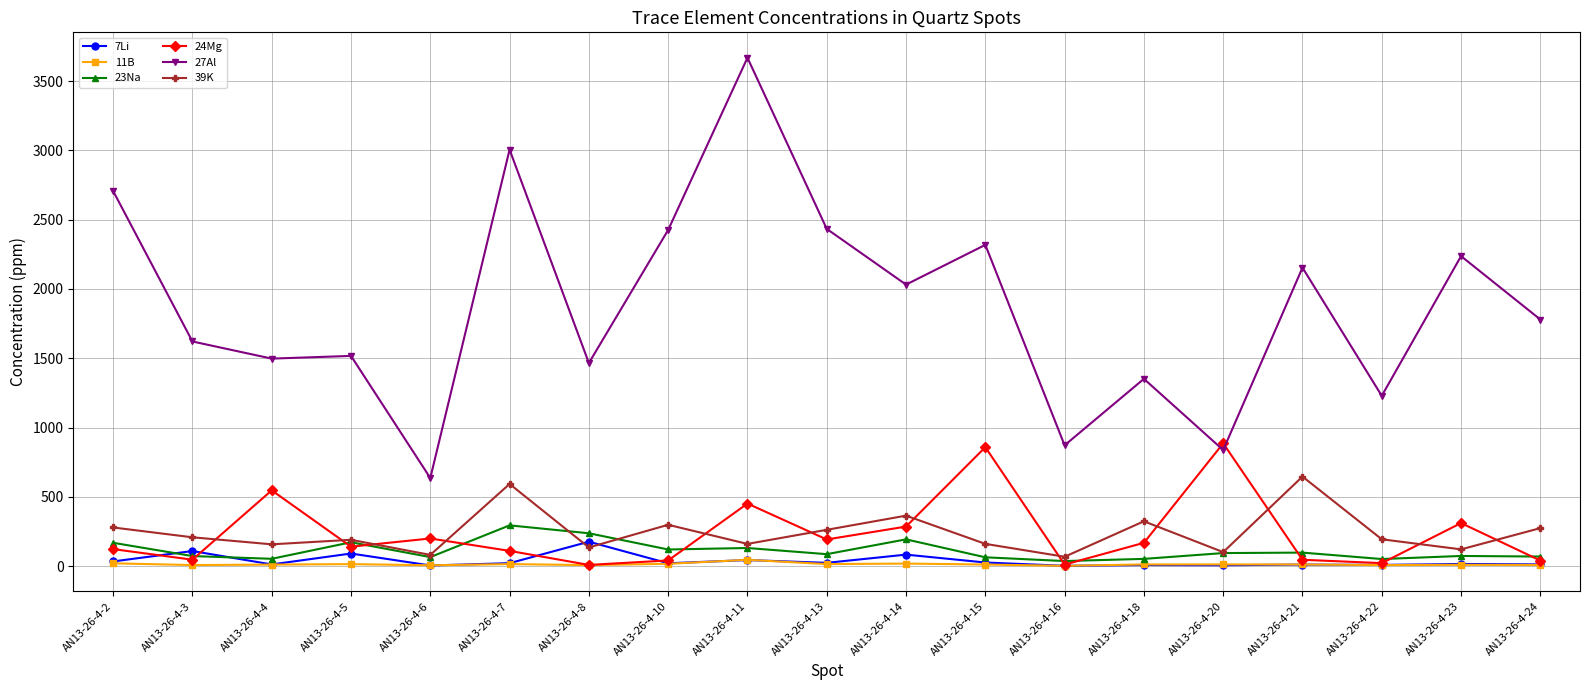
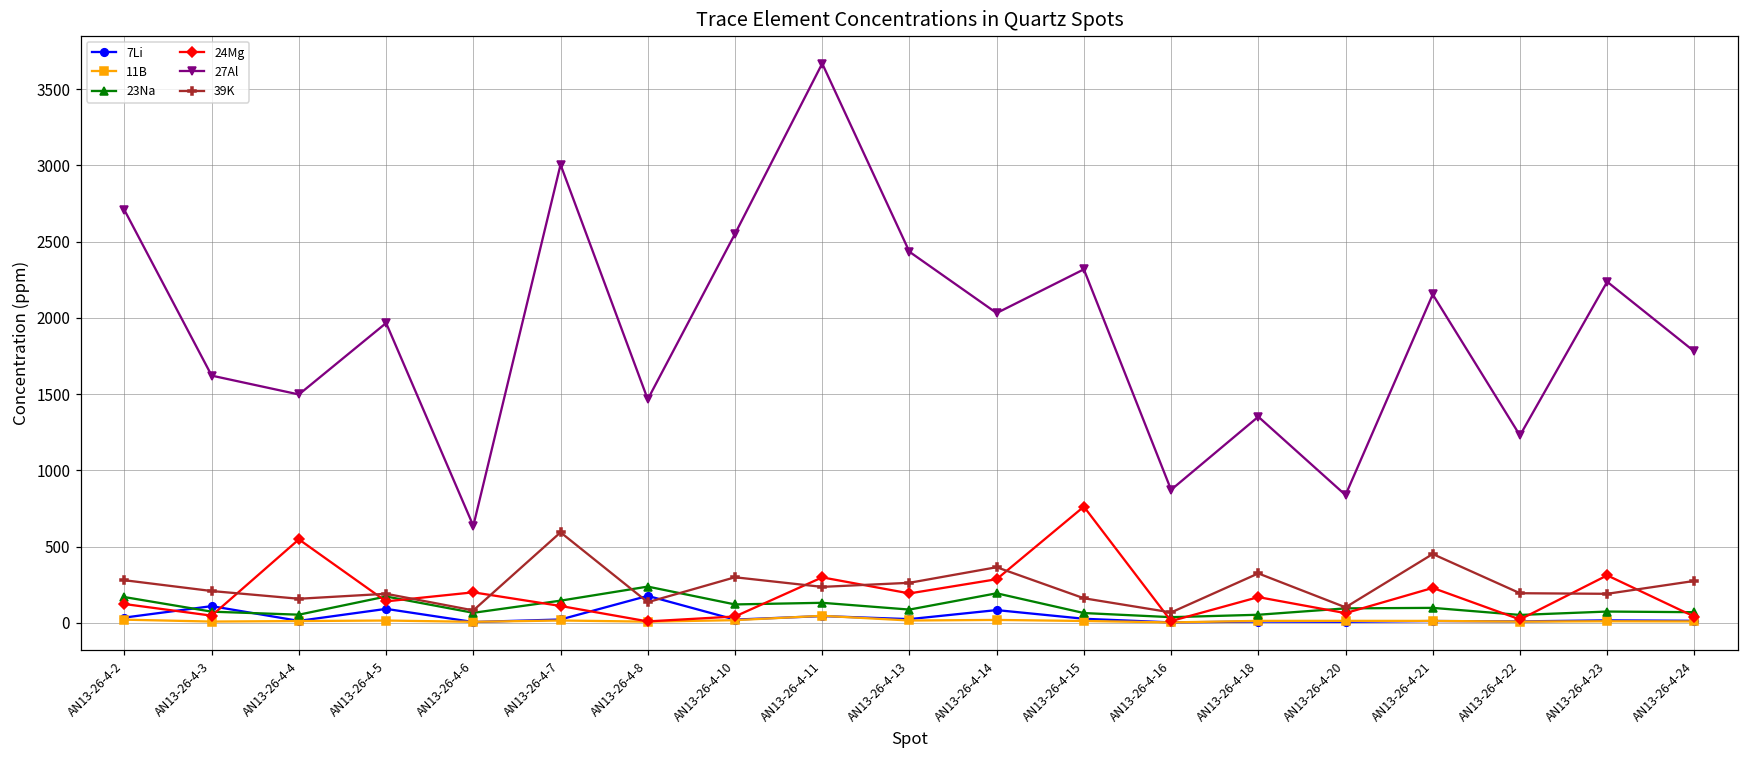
  {
    "7Li": {
      "AN13-26-4-3": 110,
      "AN13-26-4-5": 90,
      "AN13-26-4-8": 180,
      "AN13-26-4-14": 80
    },
    "11B": {
      "AN13-26-4-3": 10,
      "AN13-26-4-5": 20,
      "AN13-26-4-14": 20
    },
    "23Na": {
      "AN13-26-4-2": 170,
      "AN13-26-4-3": 70,
      "AN13-26-4-4": 50,
-     "AN13-26-4-7": 300,
+     "AN13-26-4-7": 150,
      "AN13-26-4-8": 240,
      "AN13-26-4-10": 120,
      "AN13-26-4-11": 130,
      "AN13-26-4-13": 90,
      "AN13-26-4-14": 190,
      "AN13-26-4-15": 60,
      "AN13-26-4-16": 40,
      "AN13-26-4-18": 50,
      "AN13-26-4-21": 100,
      "AN13-26-4-22": 50,
      "AN13-26-4-23": 70,
      "AN13-26-4-24": 70
    },
    "24Mg": {
      "AN13-26-4-2": 120,
      "AN13-26-4-3": 50,
      "AN13-26-4-4": 550,
      "AN13-26-4-5": 140,
      "AN13-26-4-6": 200,
      "AN13-26-4-7": 110,
      "AN13-26-4-10": 40,
-     "AN13-26-4-11": 450,
+     "AN13-26-4-11": 300,
      "AN13-26-4-13": 190,
      "AN13-26-4-14": 290,
-     "AN13-26-4-15": 860,
+     "AN13-26-4-15": 760,
      "AN13-26-4-18": 170,
-     "AN13-26-4-20": 890,
-     "AN13-26-4-21": 50,
+     "AN13-26-4-20": 60,
+     "AN13-26-4-21": 230,
      "AN13-26-4-23": 310,
      "AN13-26-4-24": 40
    },
    "27Al": {
      "AN13-26-4-2": 2710,
      "AN13-26-4-3": 1620,
      "AN13-26-4-4": 1500,
-     "AN13-26-4-5": 1520,
+     "AN13-26-4-5": 1970,
      "AN13-26-4-6": 640,
      "AN13-26-4-7": 3010,
      "AN13-26-4-8": 1470,
-     "AN13-26-4-10": 2430,
+     "AN13-26-4-10": 2550,
      "AN13-26-4-11": 3670,
      "AN13-26-4-13": 2430,
      "AN13-26-4-14": 2030,
      "AN13-26-4-15": 2320,
      "AN13-26-4-16": 870,
      "AN13-26-4-18": 1350,
      "AN13-26-4-20": 840,
      "AN13-26-4-21": 2150,
      "AN13-26-4-22": 1230,
      "AN13-26-4-23": 2240,
      "AN13-26-4-24": 1780
    },
    "39K": {
      "AN13-26-4-2": 280,
      "AN13-26-4-3": 210,
      "AN13-26-4-4": 160,
      "AN13-26-4-7": 590,
      "AN13-26-4-8": 140,
      "AN13-26-4-10": 300,
-     "AN13-26-4-11": 160,
+     "AN13-26-4-11": 240,
      "AN13-26-4-13": 260,
      "AN13-26-4-14": 370,
      "AN13-26-4-15": 160,
      "AN13-26-4-16": 70,
      "AN13-26-4-18": 320,
-     "AN13-26-4-21": 650,
+     "AN13-26-4-21": 450,
      "AN13-26-4-22": 190,
-     "AN13-26-4-23": 120,
+     "AN13-26-4-23": 190,
      "AN13-26-4-24": 280
    }
  }
